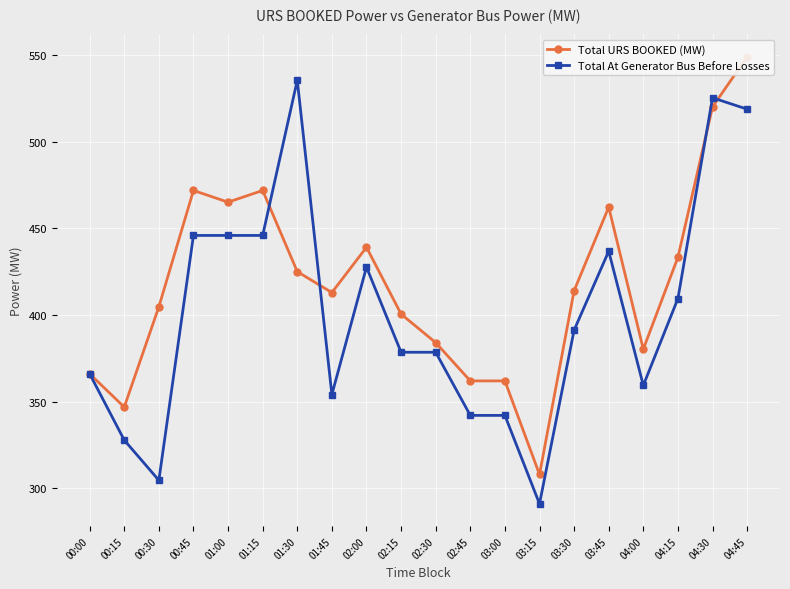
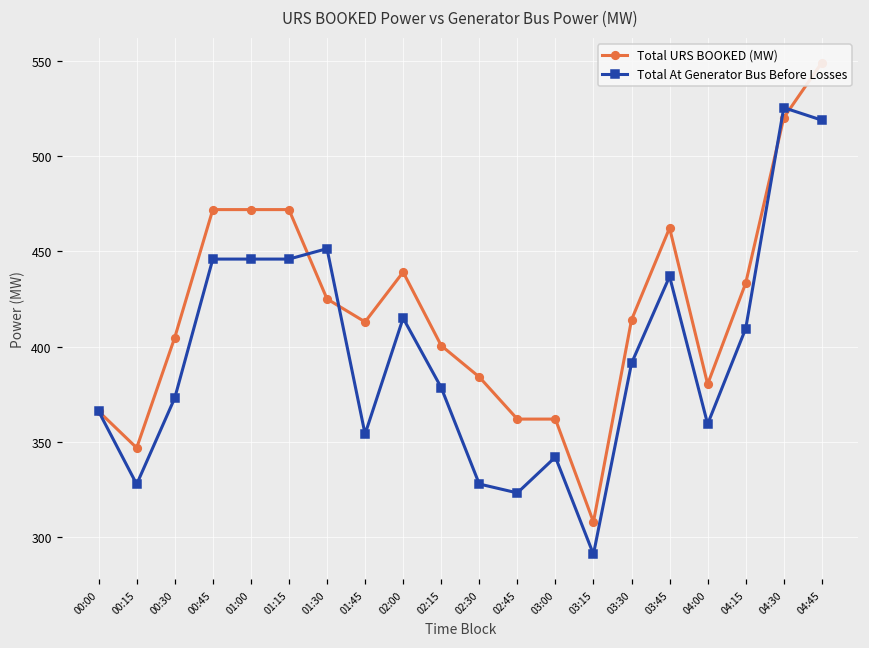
  {
    "Total URS BOOKED (MW)": {
      "00:15": 347,
      "00:30": 405,
      "00:45": 472,
-     "01:00": 465,
+     "01:00": 472,
      "01:15": 472,
      "01:30": 425,
      "01:45": 413,
      "02:00": 439,
      "02:15": 401,
      "02:30": 384,
      "02:45": 362,
      "03:00": 362,
      "03:15": 308,
      "03:30": 414,
      "03:45": 462,
      "04:00": 380,
      "04:15": 433,
      "04:30": 520
    },
    "Total At Generator Bus Before Losses": {
      "00:15": 328,
-     "00:30": 304,
+     "00:30": 373,
      "00:45": 446,
      "01:00": 446,
      "01:15": 446,
-     "01:30": 536,
+     "01:30": 451,
      "01:45": 354,
-     "02:00": 428,
+     "02:00": 415,
      "02:15": 378,
-     "02:30": 378,
-     "02:45": 342,
+     "02:30": 328,
+     "02:45": 323,
      "03:00": 342,
      "03:15": 291,
      "03:30": 391,
      "03:45": 437,
      "04:00": 359,
      "04:15": 409,
      "04:30": 525,
      "04:45": 519
    }
  }
